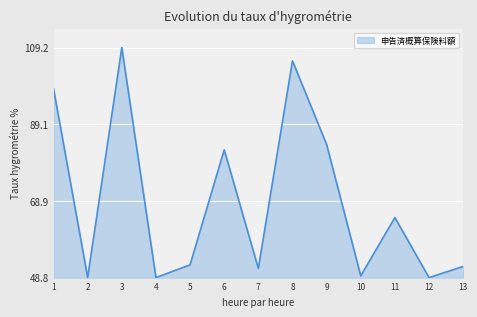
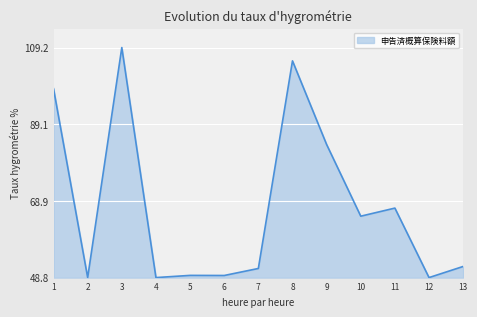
  {
    "1": 98,
    "2": 49,
    "3": 109,
    "4": 49,
-   "5": 52,
-   "6": 82,
+   "5": 49,
+   "6": 49,
    "7": 51,
    "8": 106,
    "9": 84,
-   "10": 49,
-   "11": 65,
+   "10": 65,
+   "11": 67,
    "12": 49,
    "13": 52
  }
